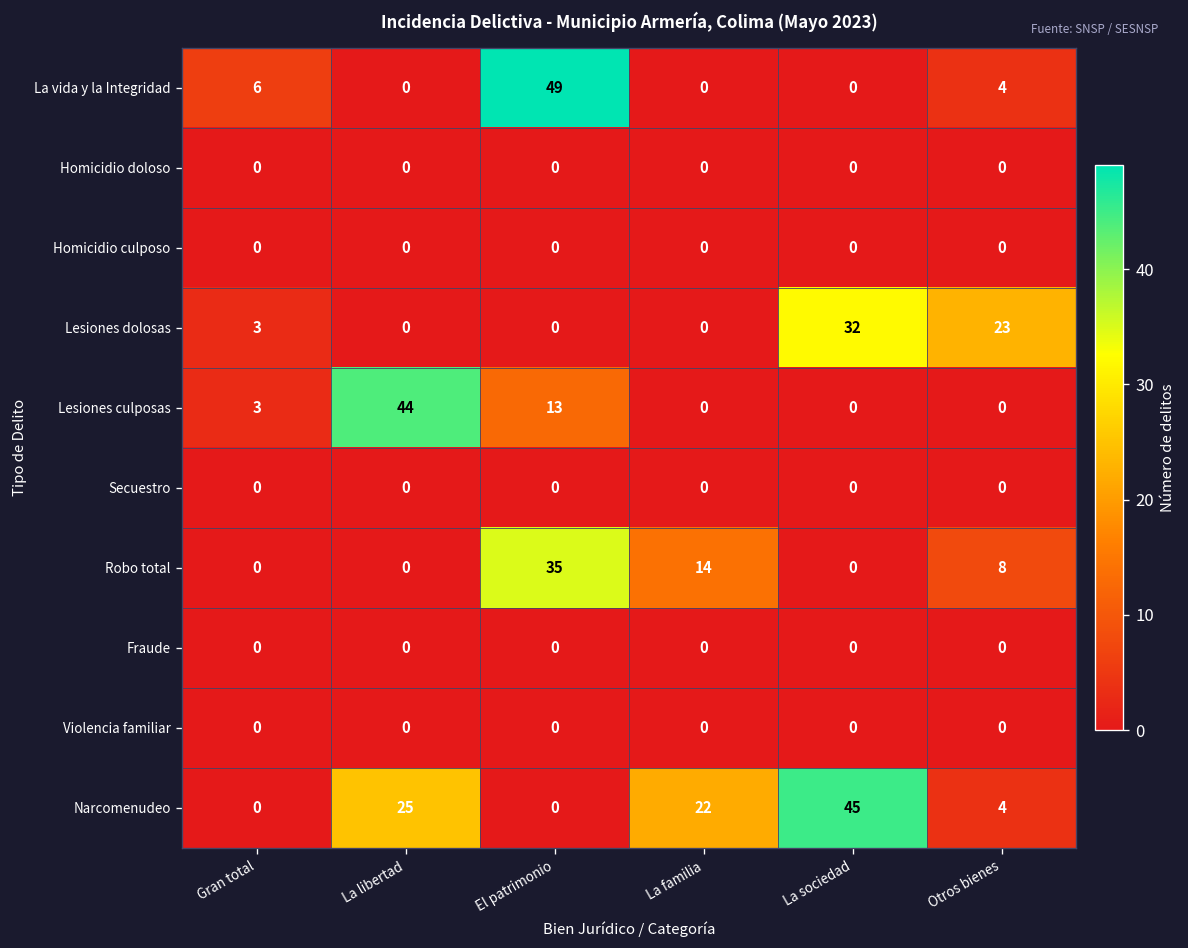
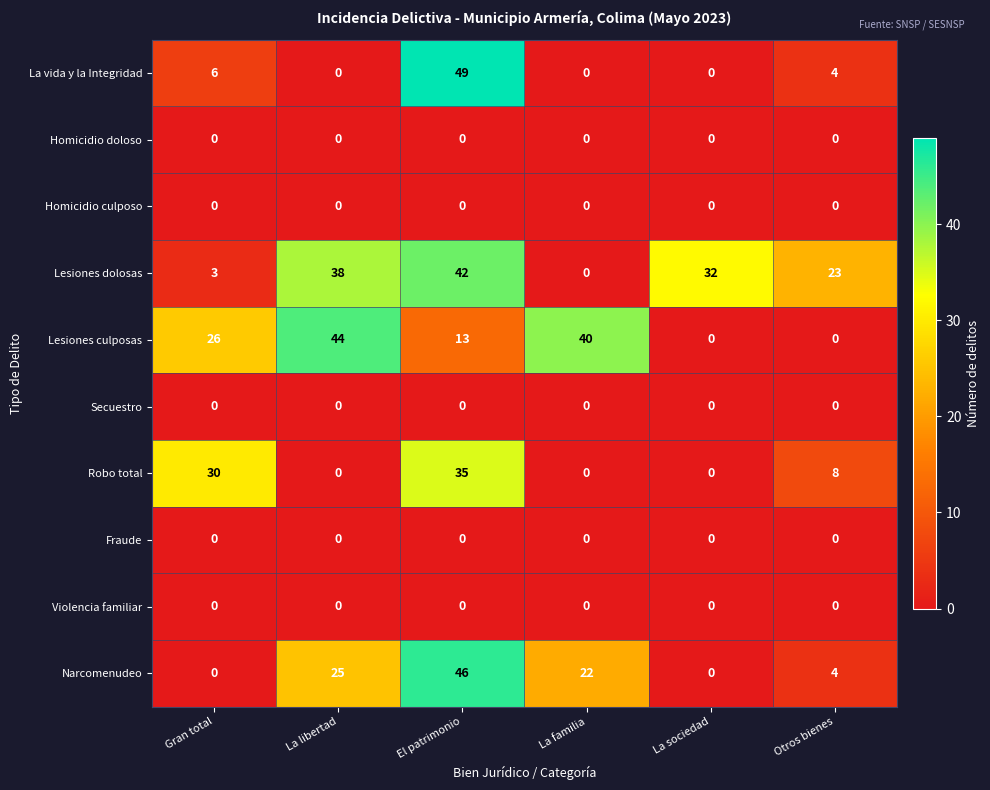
  {
    "La vida y la Integridad": {
      "Gran total": 6,
      "La libertad": 0,
      "El patrimonio": 49,
      "La familia": 0,
      "La sociedad": 0,
      "Otros bienes": 4
    },
    "Homicidio doloso": {
      "Gran total": 0,
      "La libertad": 0,
      "El patrimonio": 0,
      "La familia": 0,
      "La sociedad": 0,
      "Otros bienes": 0
    },
    "Homicidio culposo": {
      "Gran total": 0,
      "La libertad": 0,
      "El patrimonio": 0,
      "La familia": 0,
      "La sociedad": 0,
      "Otros bienes": 0
    },
    "Lesiones dolosas": {
      "Gran total": 3,
-     "La libertad": 0,
-     "El patrimonio": 0,
+     "La libertad": 38,
+     "El patrimonio": 42,
      "La familia": 0,
      "La sociedad": 32,
      "Otros bienes": 23
    },
    "Lesiones culposas": {
-     "Gran total": 3,
+     "Gran total": 26,
      "La libertad": 44,
      "El patrimonio": 13,
-     "La familia": 0,
+     "La familia": 40,
      "La sociedad": 0,
      "Otros bienes": 0
    },
    "Secuestro": {
      "Gran total": 0,
      "La libertad": 0,
      "El patrimonio": 0,
      "La familia": 0,
      "La sociedad": 0,
      "Otros bienes": 0
    },
    "Robo total": {
-     "Gran total": 0,
+     "Gran total": 30,
      "La libertad": 0,
      "El patrimonio": 35,
-     "La familia": 14,
+     "La familia": 0,
      "La sociedad": 0,
      "Otros bienes": 8
    },
    "Fraude": {
      "Gran total": 0,
      "La libertad": 0,
      "El patrimonio": 0,
      "La familia": 0,
      "La sociedad": 0,
      "Otros bienes": 0
    },
    "Violencia familiar": {
      "Gran total": 0,
      "La libertad": 0,
      "El patrimonio": 0,
      "La familia": 0,
      "La sociedad": 0,
      "Otros bienes": 0
    },
    "Narcomenudeo": {
      "Gran total": 0,
      "La libertad": 25,
-     "El patrimonio": 0,
+     "El patrimonio": 46,
      "La familia": 22,
-     "La sociedad": 45,
+     "La sociedad": 0,
      "Otros bienes": 4
    }
  }
